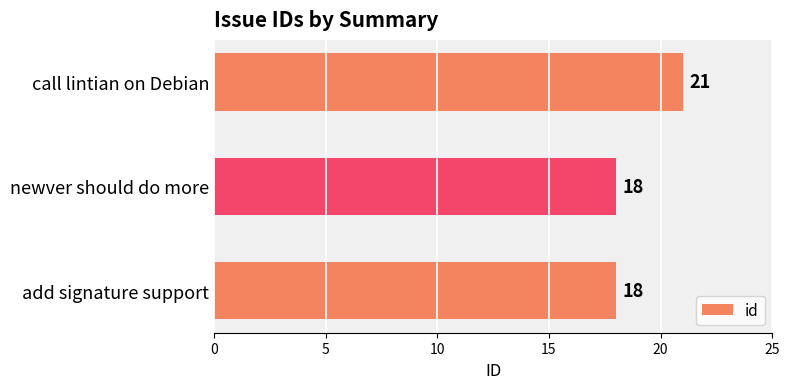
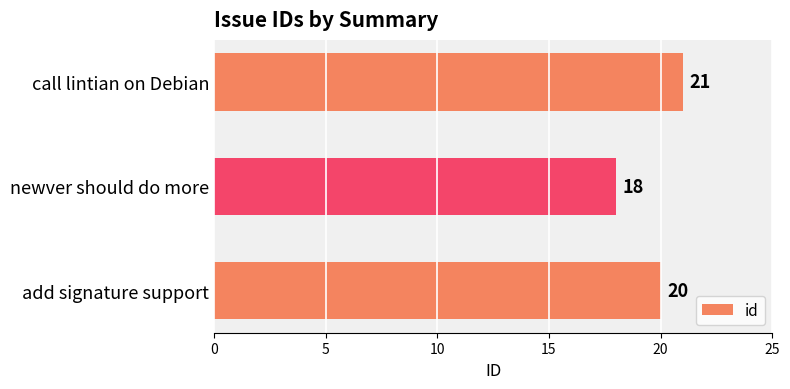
  {
    "call lintian on Debian": 21,
    "newver should do more": 18,
-   "add signature support": 18
+   "add signature support": 20
  }
